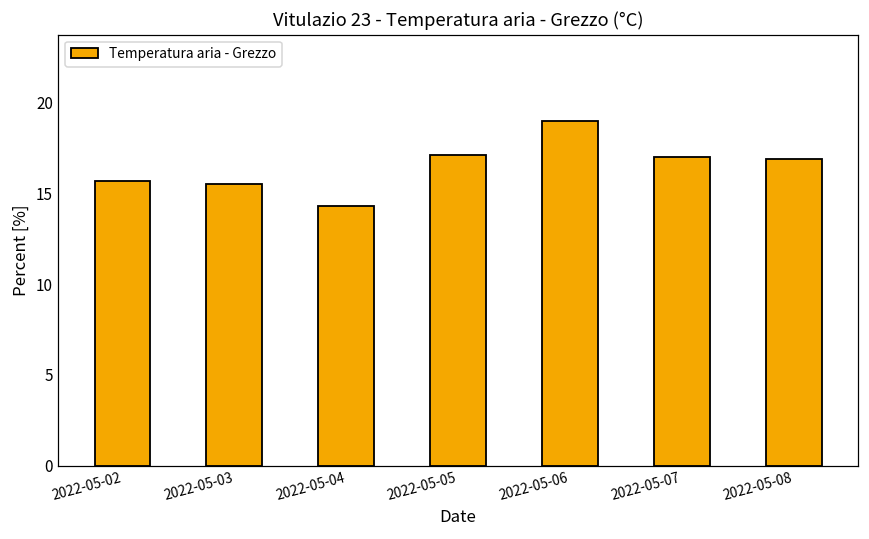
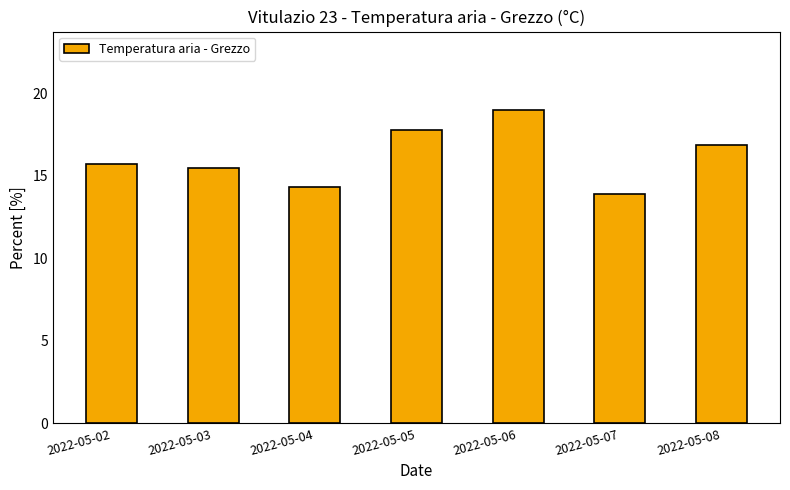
  {
    "2022-05-02": 15.7,
    "2022-05-03": 15.5,
    "2022-05-04": 14.3,
-   "2022-05-05": 17.1,
+   "2022-05-05": 17.8,
    "2022-05-06": 19.0,
-   "2022-05-07": 17.0,
+   "2022-05-07": 13.9,
    "2022-05-08": 16.9
  }
